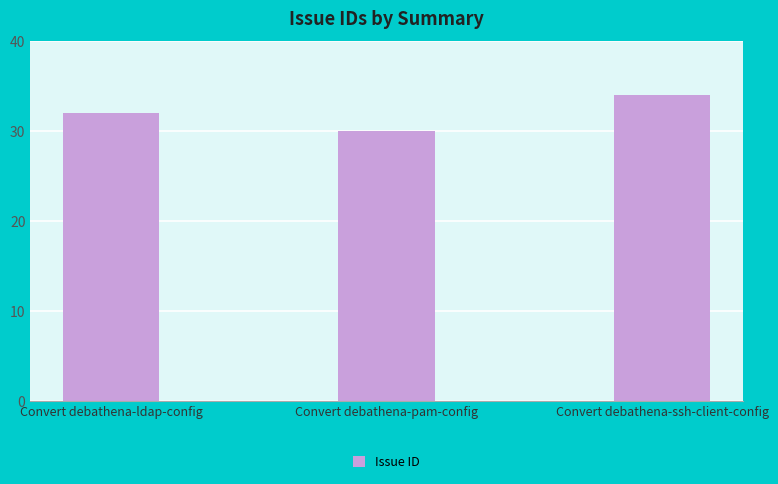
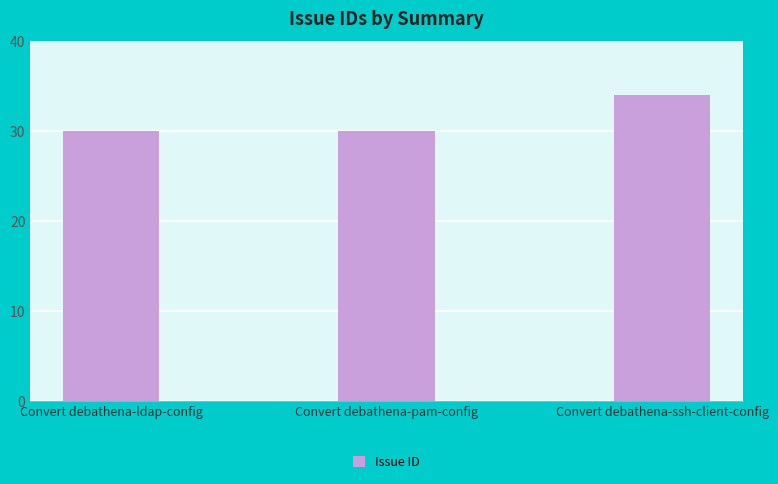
  {
-   "Convert debathena-ldap-config": 32,
+   "Convert debathena-ldap-config": 30,
    "Convert debathena-pam-config": 30,
    "Convert debathena-ssh-client-config": 34
  }
